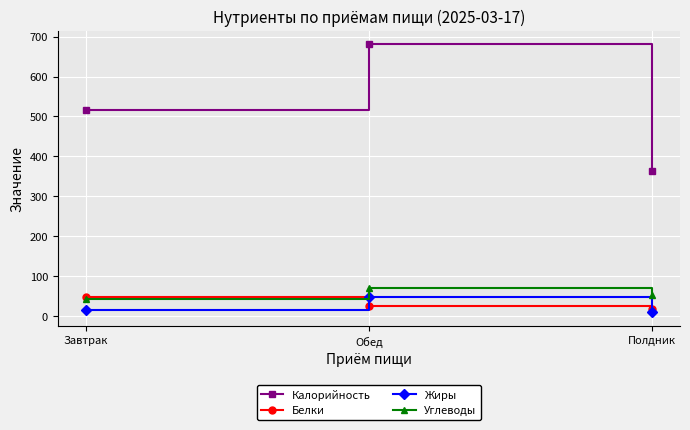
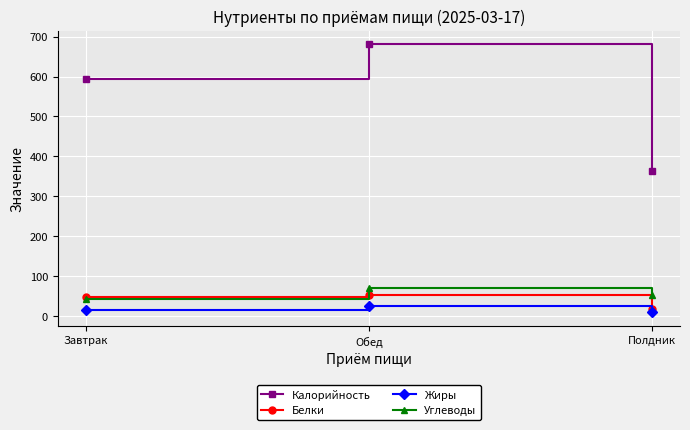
  {
    "Калорийность": {
-     "Завтрак": 520,
+     "Завтрак": 590,
      "Обед": 680,
      "Полдник": 360
    },
    "Белки": {
-     "Обед": 20,
+     "Обед": 50,
      "Полдник": 20
    },
    "Жиры": {
      "Завтрак": 20,
-     "Обед": 50,
+     "Обед": 20,
      "Полдник": 10
    },
    "Углеводы": {
      "Обед": 70,
      "Полдник": 50
    }
  }
